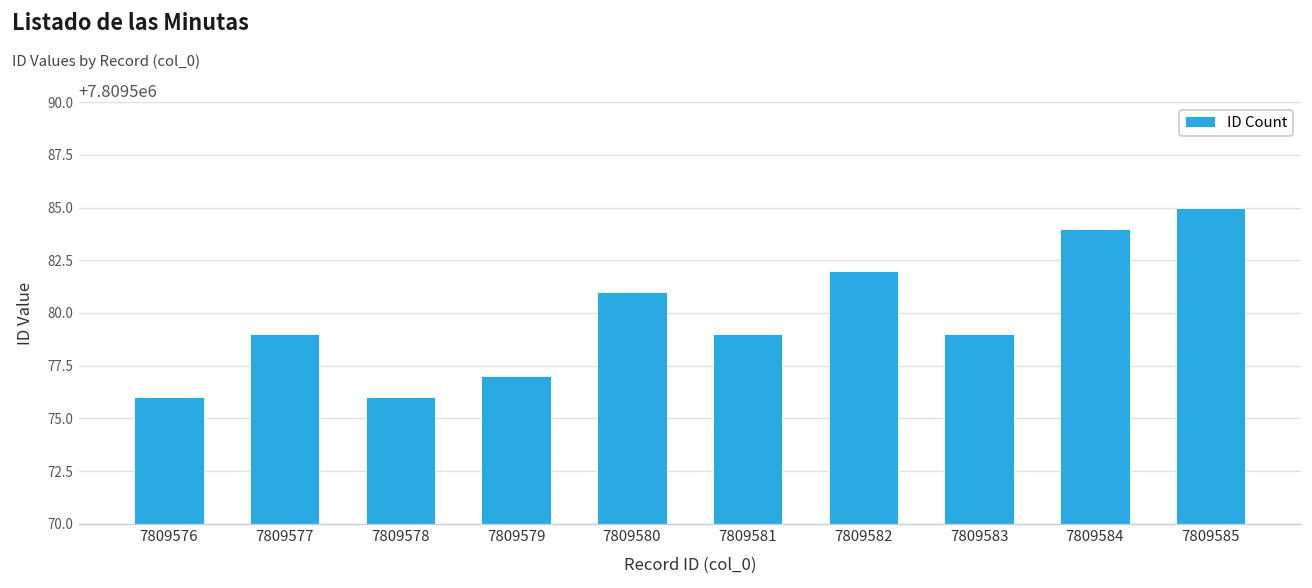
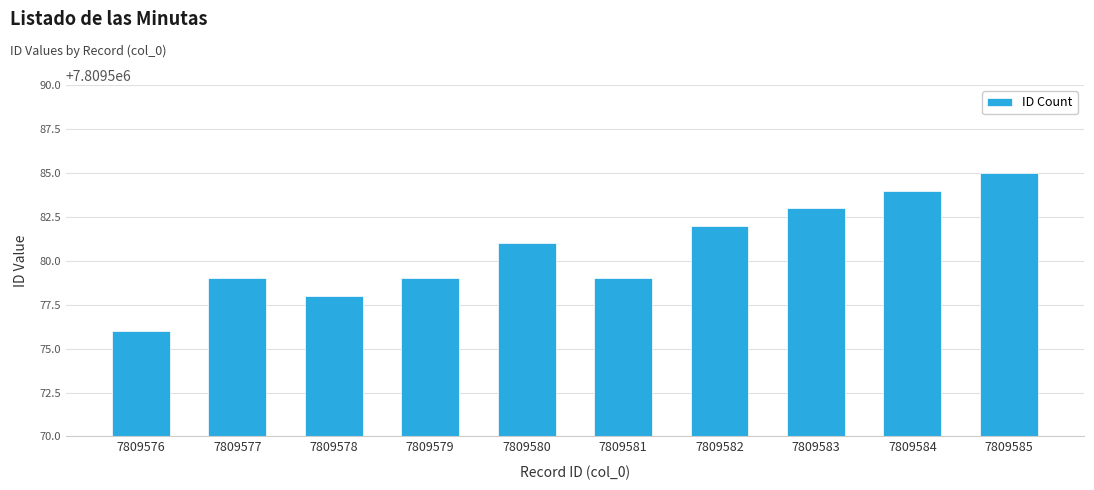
  {
    "7809576": 7809576,
    "7809577": 7809579,
-   "7809578": 7809576,
-   "7809579": 7809577,
+   "7809578": 7809578,
+   "7809579": 7809579,
    "7809580": 7809581,
    "7809581": 7809579,
    "7809582": 7809582,
-   "7809583": 7809579,
+   "7809583": 7809583,
    "7809584": 7809584,
    "7809585": 7809585
  }
